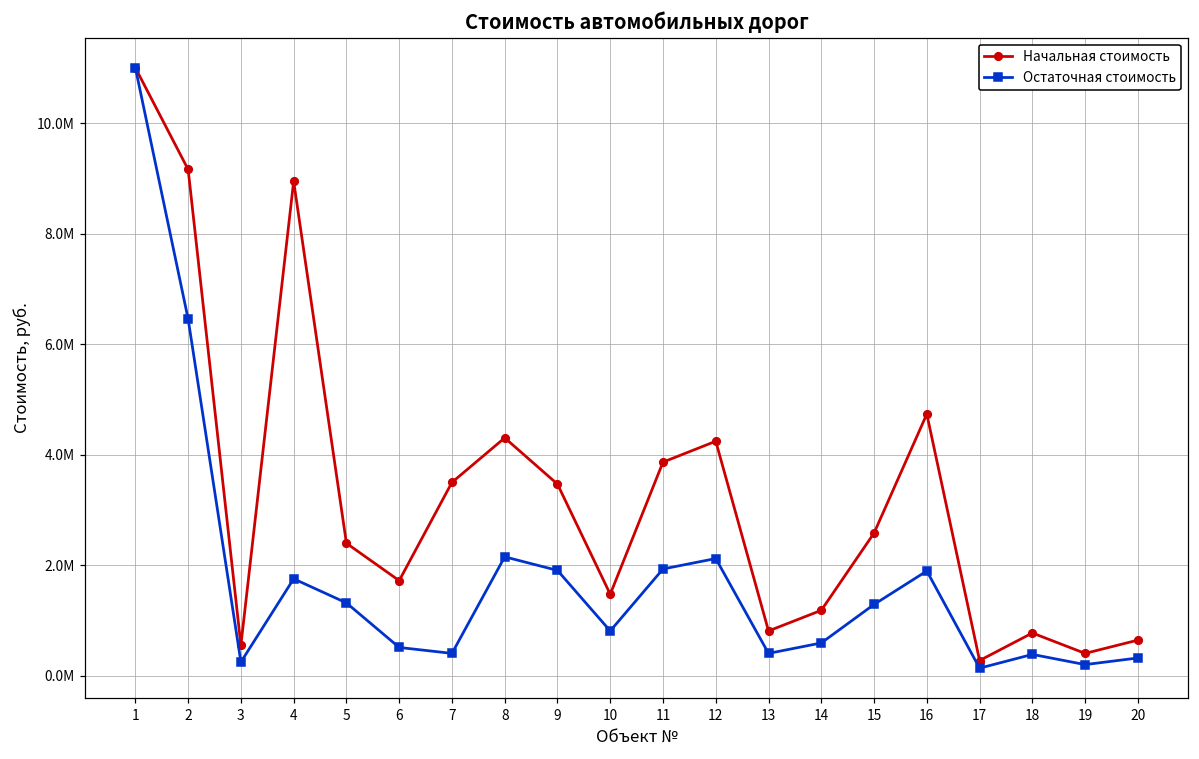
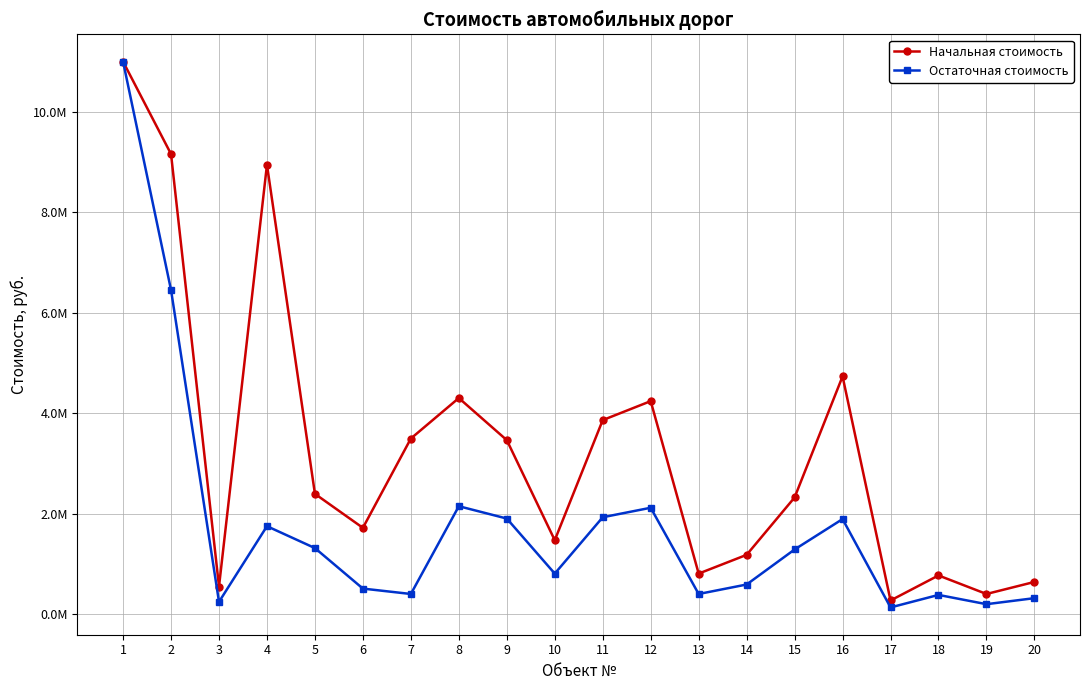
  {
    "Начальная стоимость": {
      "2": "9.2М",
      "3": "0.6М",
      "4": "8.9М",
      "5": "2.4М",
      "6": "1.7М",
      "7": "3.5М",
      "8": "4.3М",
      "9": "3.5М",
      "10": "1.5М",
      "11": "3.9М",
      "12": "4.2М",
      "13": "0.8М",
      "14": "1.2М",
-     "15": "2.6М",
+     "15": "2.3М",
      "16": "4.7М",
      "17": "0.3М",
      "18": "0.8М",
      "19": "0.4М",
      "20": "0.6М"
    },
    "Остаточная стоимость": {
      "2": "6.5М",
      "3": "0.2М",
      "4": "1.8М",
      "5": "1.3М",
      "6": "0.5М",
      "7": "0.4М",
      "8": "2.2М",
      "9": "1.9М",
      "10": "0.8М",
      "11": "1.9М",
      "12": "2.1М",
      "13": "0.4М",
      "14": "0.6М",
      "15": "1.3М",
      "16": "1.9М",
      "17": "0.1М",
      "18": "0.4М",
      "19": "0.2М",
      "20": "0.3М"
    }
  }
